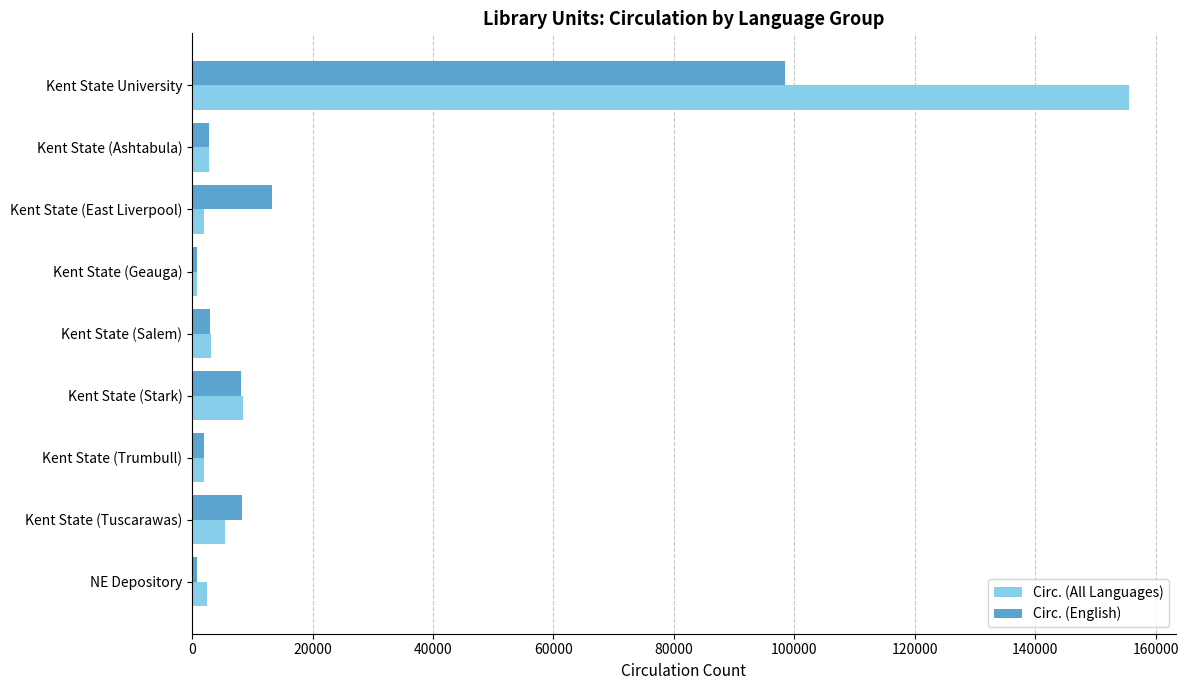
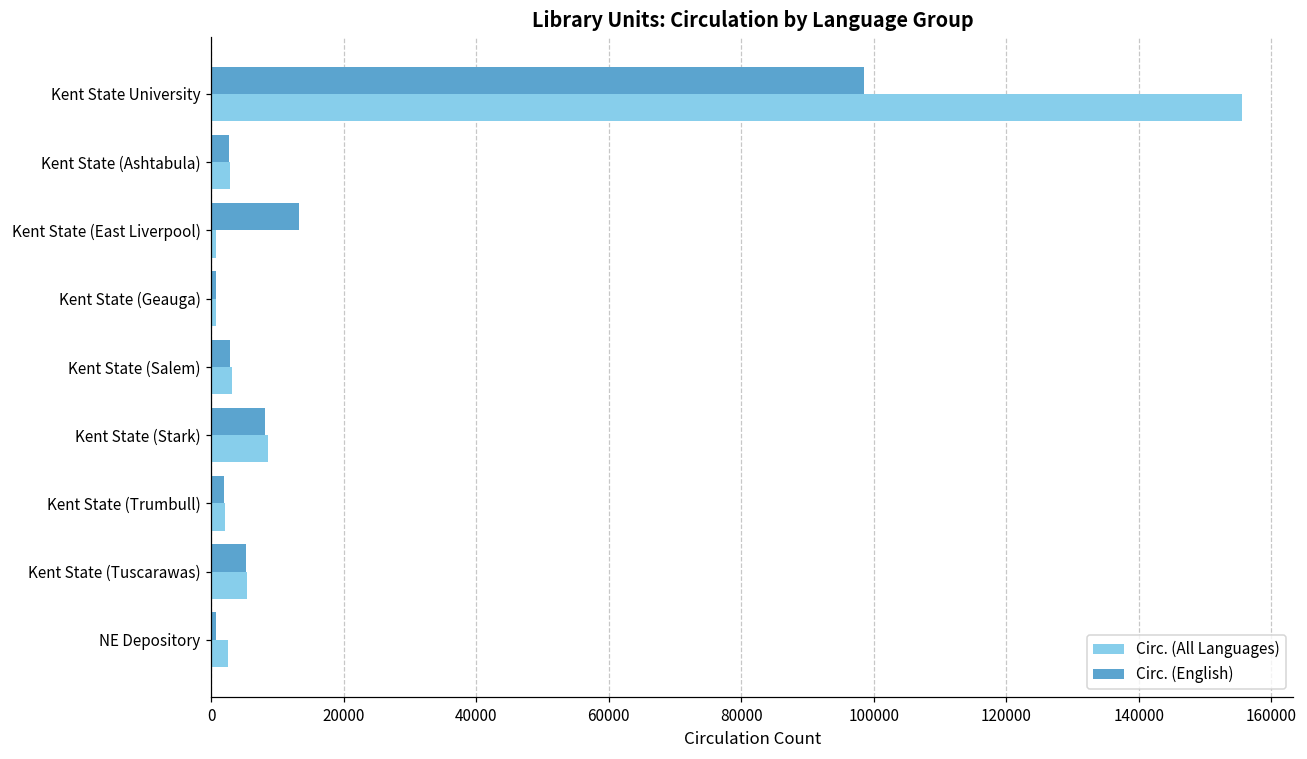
  {
    "Circ. (All Languages)": {
      "Kent State University": 156000,
      "Kent State (Ashtabula)": 3000,
-     "Kent State (East Liverpool)": 2000,
+     "Kent State (East Liverpool)": 1000,
      "Kent State (Geauga)": 1000,
      "Kent State (Salem)": 3000,
      "Kent State (Stark)": 9000,
      "Kent State (Trumbull)": 2000,
      "Kent State (Tuscarawas)": 5000,
      "NE Depository": 3000
    },
    "Circ. (English)": {
      "Kent State University": 99000,
      "Kent State (Ashtabula)": 3000,
      "Kent State (East Liverpool)": 13000,
      "Kent State (Geauga)": 1000,
      "Kent State (Salem)": 3000,
      "Kent State (Stark)": 8000,
      "Kent State (Trumbull)": 2000,
-     "Kent State (Tuscarawas)": 8000,
+     "Kent State (Tuscarawas)": 5000,
      "NE Depository": 1000
    }
  }
